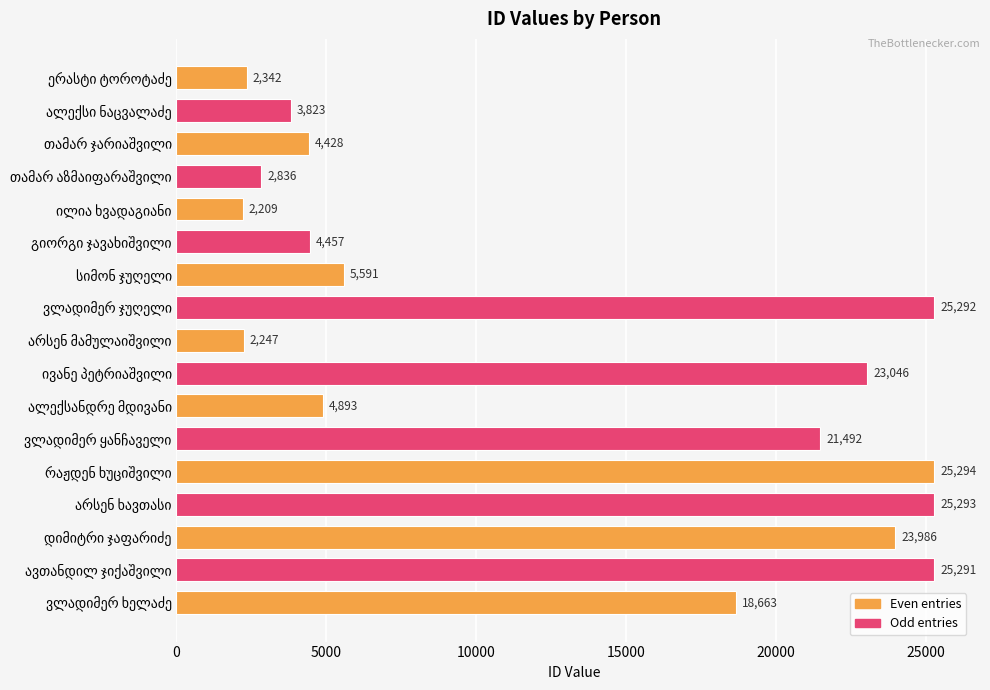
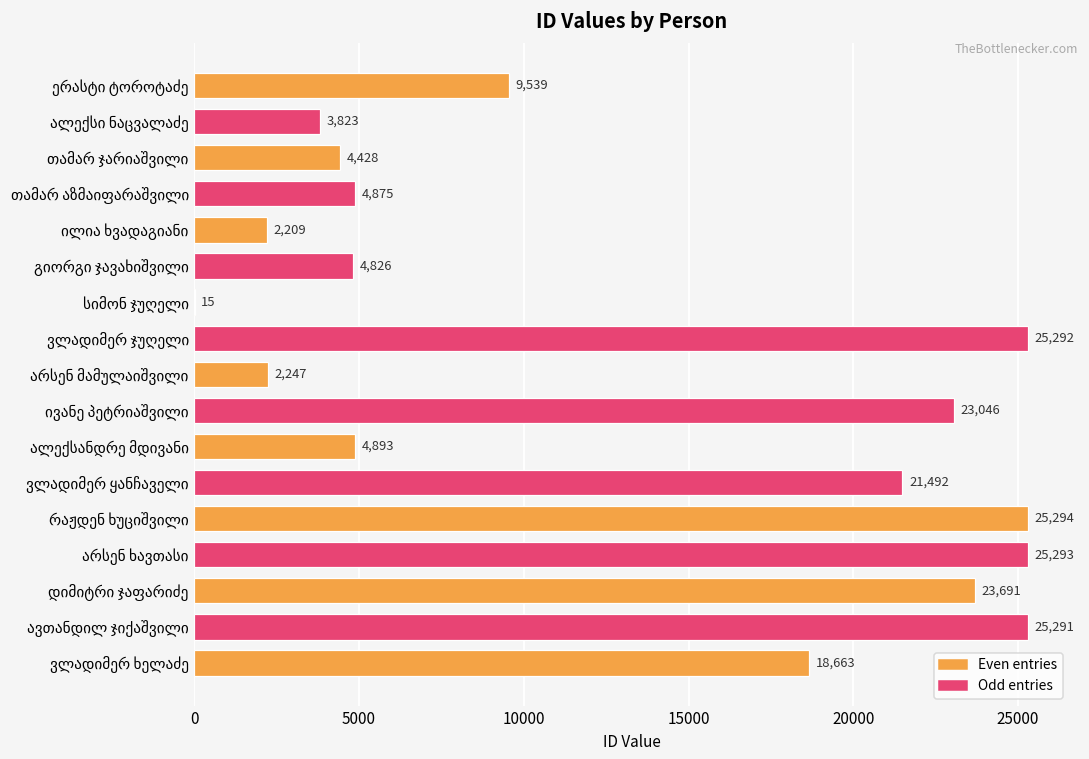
  {
-   "ერასტი ტოროტაძე": "2,342",
+   "ერასტი ტოროტაძე": "9,539",
    "ალექსი ნაცვალაძე": "3,823",
    "თამარ ჯარიაშვილი": "4,428",
-   "თამარ აზმაიფარაშვილი": "2,836",
+   "თამარ აზმაიფარაშვილი": "4,875",
    "ილია ხვადაგიანი": "2,209",
-   "გიორგი ჯავახიშვილი": "4,457",
-   "სიმონ ჯუღელი": "5,591",
+   "გიორგი ჯავახიშვილი": "4,826",
+   "სიმონ ჯუღელი": "15",
    "ვლადიმერ ჯუღელი": "25,292",
    "არსენ მამულაიშვილი": "2,247",
    "ივანე პეტრიაშვილი": "23,046",
    "ალექსანდრე მდივანი": "4,893",
    "ვლადიმერ ყანჩაველი": "21,492",
    "რაჟდენ ხუციშვილი": "25,294",
    "არსენ ხავთასი": "25,293",
-   "დიმიტრი ჯაფარიძე": "23,986",
+   "დიმიტრი ჯაფარიძე": "23,691",
    "ავთანდილ ჯიქაშვილი": "25,291",
    "ვლადიმერ ხელაძე": "18,663"
  }
